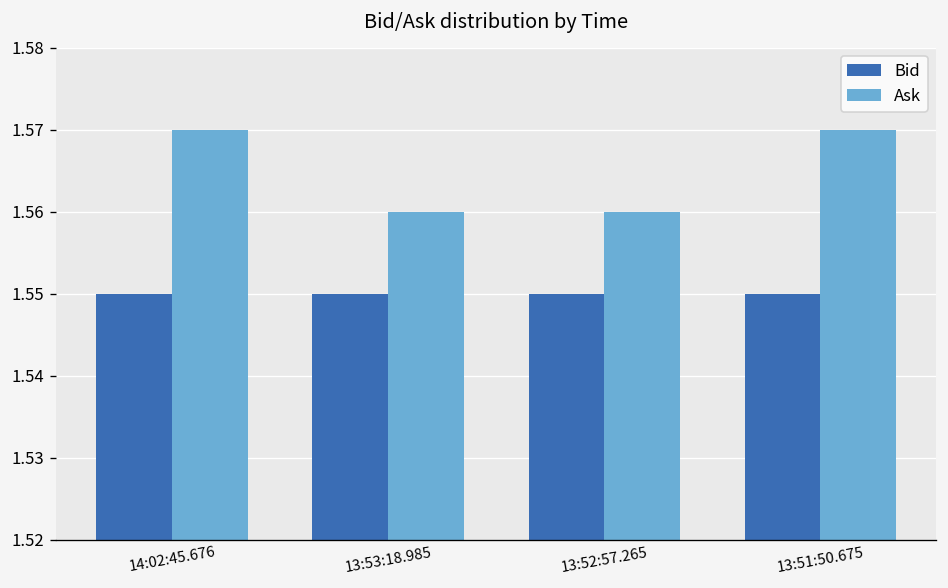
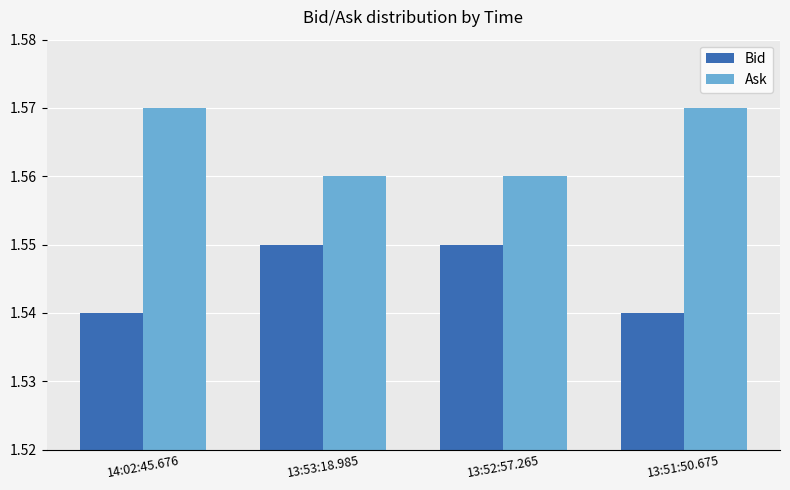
  {
    "Bid": {
-     "14:02:45.676": 1.55,
+     "14:02:45.676": 1.54,
      "13:53:18.985": 1.55,
      "13:52:57.265": 1.55,
-     "13:51:50.675": 1.55
+     "13:51:50.675": 1.54
    },
    "Ask": {
      "14:02:45.676": 1.57,
      "13:53:18.985": 1.56,
      "13:52:57.265": 1.56,
      "13:51:50.675": 1.57
    }
  }
